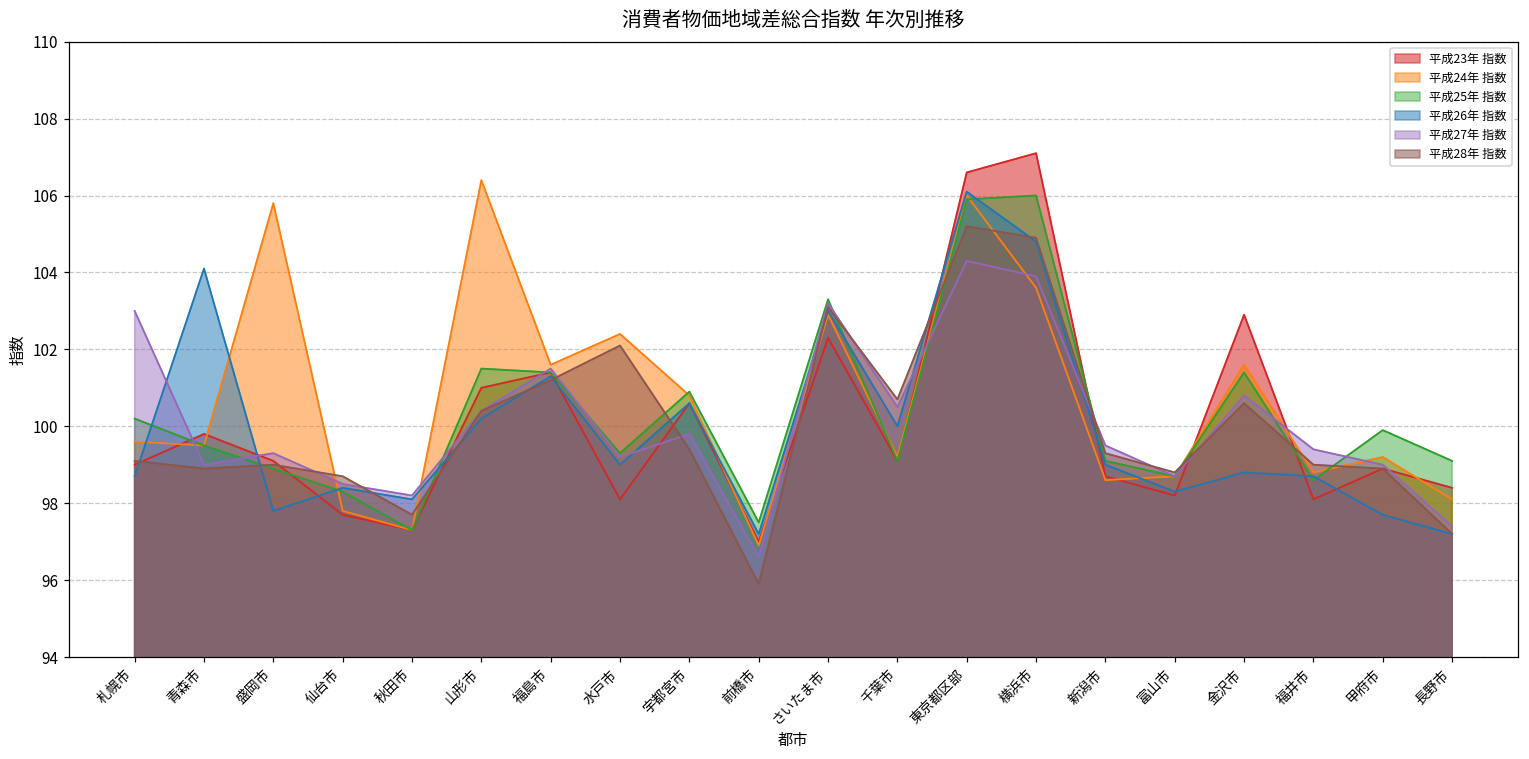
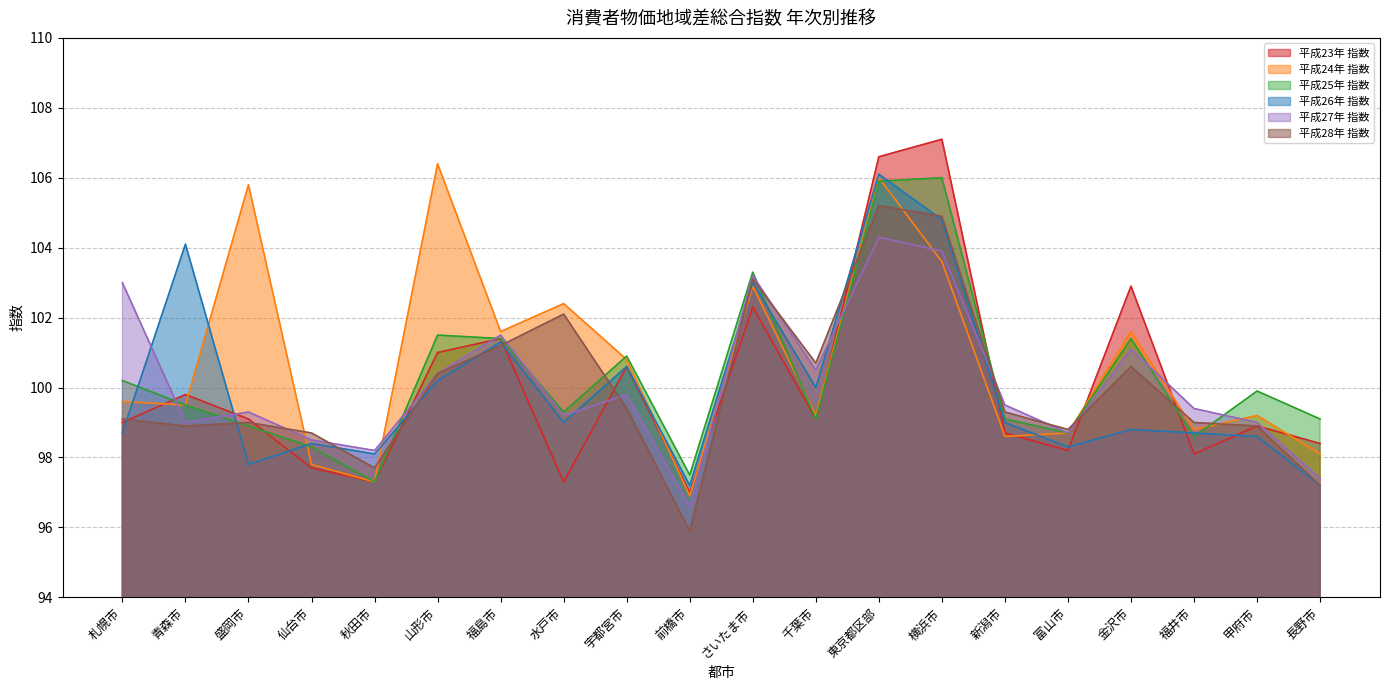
  {
    "平成23年 指数": {
      "札幌市": 99.0,
      "青森市": 99.8,
      "盛岡市": 99.1,
      "仙台市": 97.7,
      "山形市": 101.0,
-     "水戸市": 98.1,
+     "水戸市": 97.3,
      "前橋市": 97.0,
      "さいたま市": 102.3,
      "東京都区部": 106.6,
      "横浜市": 107.1,
      "新潟市": 98.7,
      "富山市": 98.2,
      "金沢市": 102.9,
      "福井市": 98.1,
      "長野市": 98.4
    },
    "平成24年 指数": {
      "札幌市": 99.6,
      "盛岡市": 105.8,
      "仙台市": 97.8,
      "山形市": 106.4,
      "福島市": 101.6,
      "水戸市": 102.4,
      "宇都宮市": 100.8,
      "前橋市": 96.9,
      "さいたま市": 102.9,
      "千葉市": 99.2,
      "東京都区部": 106.0,
      "横浜市": 103.6,
      "新潟市": 98.6,
      "金沢市": 101.6,
      "福井市": 98.8,
      "甲府市": 99.2,
      "長野市": 98.1
    },
    "平成25年 指数": {
      "札幌市": 100.2,
      "盛岡市": 98.9,
      "仙台市": 98.3,
      "山形市": 101.5,
      "水戸市": 99.3,
      "宇都宮市": 100.9,
      "前橋市": 97.5,
      "さいたま市": 103.3,
      "東京都区部": 105.9,
      "横浜市": 106.0,
      "新潟市": 99.1,
      "金沢市": 101.4,
      "福井市": 98.6,
      "甲府市": 99.9,
      "長野市": 99.1
    },
    "平成26年 指数": {
      "札幌市": 98.7,
      "青森市": 104.1,
      "盛岡市": 97.8,
      "仙台市": 98.4,
      "秋田市": 98.1,
      "山形市": 100.2,
      "福島市": 101.3,
      "水戸市": 99.0,
      "前橋市": 97.2,
      "さいたま市": 103.0,
      "千葉市": 100.0,
      "東京都区部": 106.1,
      "横浜市": 104.8,
      "新潟市": 99.0,
      "富山市": 98.3,
      "金沢市": 98.8,
      "福井市": 98.7,
-     "甲府市": 97.7
+     "甲府市": 98.6
    },
    "平成27年 指数": {
      "札幌市": 103.0,
      "青森市": 99.0,
      "盛岡市": 99.3,
      "仙台市": 98.5,
      "秋田市": 98.2,
      "福島市": 101.5,
      "水戸市": 99.2,
      "宇都宮市": 99.8,
      "前橋市": 96.6,
      "さいたま市": 103.2,
      "千葉市": 100.5,
      "東京都区部": 104.3,
      "横浜市": 103.9,
      "新潟市": 99.5,
-     "金沢市": 100.8,
+     "金沢市": 101.1,
      "福井市": 99.4,
      "甲府市": 99.0,
      "長野市": 97.4
    },
    "平成28年 指数": {
      "札幌市": 99.1,
      "青森市": 98.9,
      "盛岡市": 99.0,
      "仙台市": 98.7,
      "秋田市": 97.7,
      "福島市": 101.2,
      "水戸市": 102.1,
      "宇都宮市": 99.4,
      "前橋市": 95.9,
      "さいたま市": 103.1,
      "千葉市": 100.7,
      "東京都区部": 105.2,
      "横浜市": 104.9,
      "新潟市": 99.3,
      "富山市": 98.8,
      "金沢市": 100.6,
      "福井市": 99.0
    }
  }
